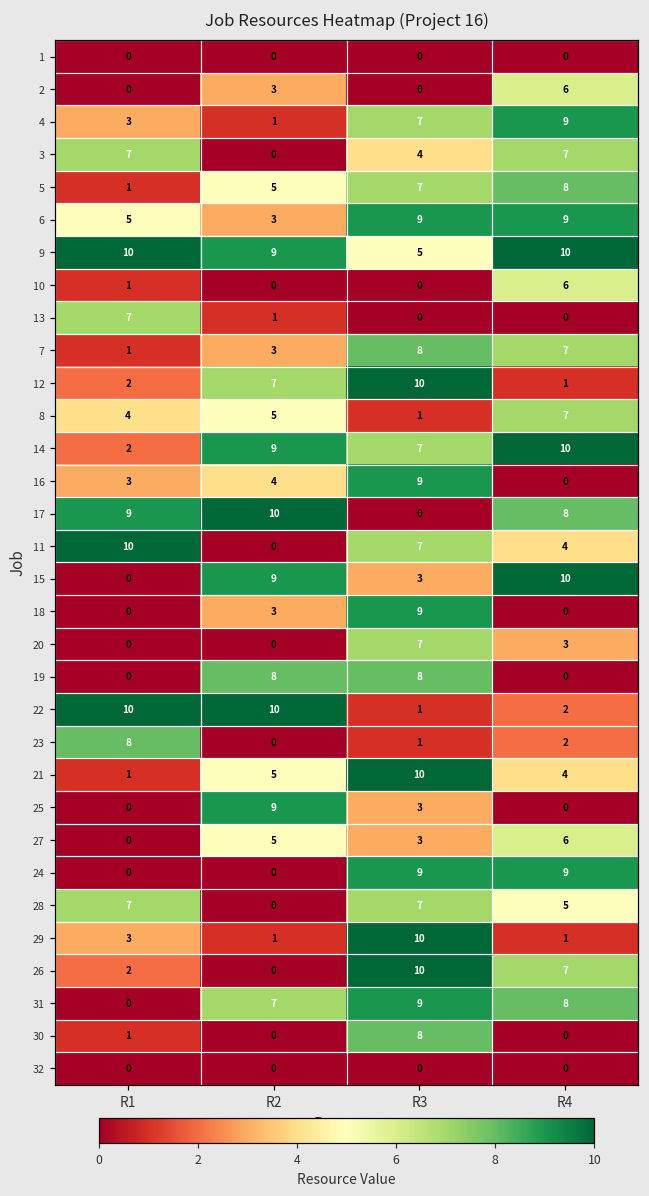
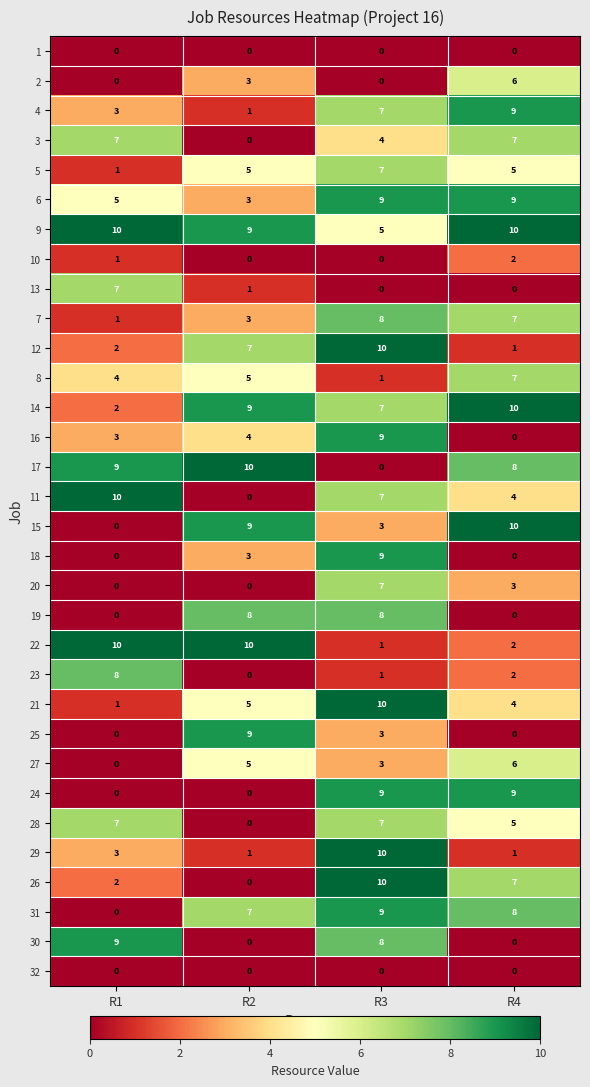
  {
    "1": {
      "R1": 0,
      "R2": 0,
      "R3": 0,
      "R4": 0
    },
    "2": {
      "R1": 0,
      "R2": 3,
      "R3": 0,
      "R4": 6
    },
    "4": {
      "R1": 3,
      "R2": 1,
      "R3": 7,
      "R4": 9
    },
    "3": {
      "R1": 7,
      "R2": 0,
      "R3": 4,
      "R4": 7
    },
    "5": {
      "R1": 1,
      "R2": 5,
      "R3": 7,
-     "R4": 8
+     "R4": 5
    },
    "6": {
      "R1": 5,
      "R2": 3,
      "R3": 9,
      "R4": 9
    },
    "9": {
      "R1": 10,
      "R2": 9,
      "R3": 5,
      "R4": 10
    },
    "10": {
      "R1": 1,
      "R2": 0,
      "R3": 0,
-     "R4": 6
+     "R4": 2
    },
    "13": {
      "R1": 7,
      "R2": 1,
      "R3": 0,
      "R4": 0
    },
    "7": {
      "R1": 1,
      "R2": 3,
      "R3": 8,
      "R4": 7
    },
    "12": {
      "R1": 2,
      "R2": 7,
      "R3": 10,
      "R4": 1
    },
    "8": {
      "R1": 4,
      "R2": 5,
      "R3": 1,
      "R4": 7
    },
    "14": {
      "R1": 2,
      "R2": 9,
      "R3": 7,
      "R4": 10
    },
    "16": {
      "R1": 3,
      "R2": 4,
      "R3": 9,
      "R4": 0
    },
    "17": {
      "R1": 9,
      "R2": 10,
      "R3": 0,
      "R4": 8
    },
    "11": {
      "R1": 10,
      "R2": 0,
      "R3": 7,
      "R4": 4
    },
    "15": {
      "R1": 0,
      "R2": 9,
      "R3": 3,
      "R4": 10
    },
    "18": {
      "R1": 0,
      "R2": 3,
      "R3": 9,
      "R4": 0
    },
    "20": {
      "R1": 0,
      "R2": 0,
      "R3": 7,
      "R4": 3
    },
    "19": {
      "R1": 0,
      "R2": 8,
      "R3": 8,
      "R4": 0
    },
    "22": {
      "R1": 10,
      "R2": 10,
      "R3": 1,
      "R4": 2
    },
    "23": {
      "R1": 8,
      "R2": 0,
      "R3": 1,
      "R4": 2
    },
    "21": {
      "R1": 1,
      "R2": 5,
      "R3": 10,
      "R4": 4
    },
    "25": {
      "R1": 0,
      "R2": 9,
      "R3": 3,
      "R4": 0
    },
    "27": {
      "R1": 0,
      "R2": 5,
      "R3": 3,
      "R4": 6
    },
    "24": {
      "R1": 0,
      "R2": 0,
      "R3": 9,
      "R4": 9
    },
    "28": {
      "R1": 7,
      "R2": 0,
      "R3": 7,
      "R4": 5
    },
    "29": {
      "R1": 3,
      "R2": 1,
      "R3": 10,
      "R4": 1
    },
    "26": {
      "R1": 2,
      "R2": 0,
      "R3": 10,
      "R4": 7
    },
    "31": {
      "R1": 0,
      "R2": 7,
      "R3": 9,
      "R4": 8
    },
    "30": {
-     "R1": 1,
+     "R1": 9,
      "R2": 0,
      "R3": 8,
      "R4": 0
    },
    "32": {
      "R1": 0,
      "R2": 0,
      "R3": 0,
      "R4": 0
    }
  }
